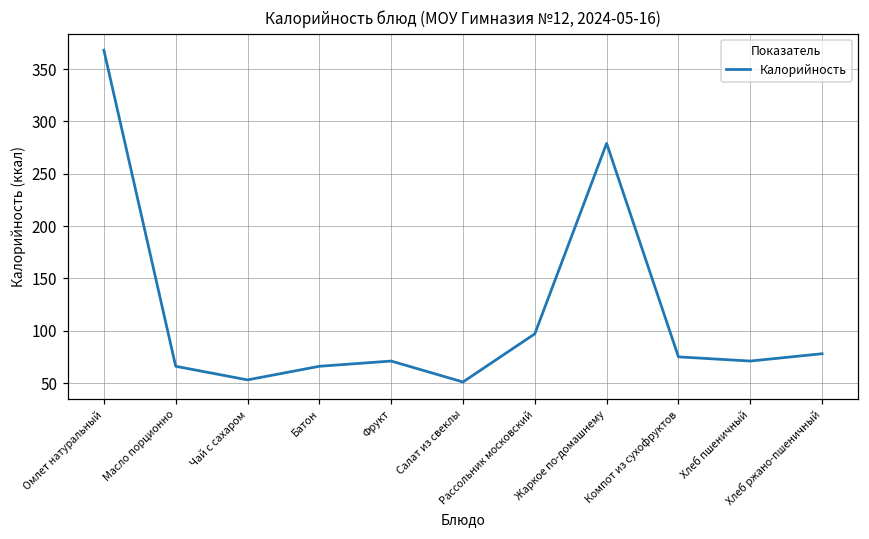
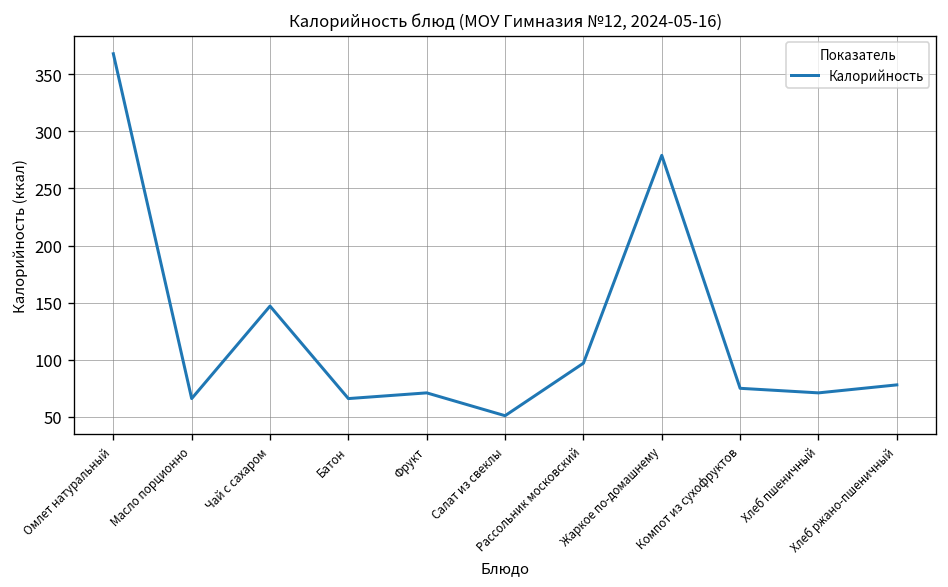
  {
    "Омлет натуральный": 370,
    "Масло порционно": 70,
-   "Чай с сахаром": 50,
+   "Чай с сахаром": 150,
    "Батон": 70,
    "Фрукт": 70,
    "Салат из свеклы": 50,
    "Рассольник московский": 100,
    "Жаркое по-домашнему": 280,
    "Компот из сухофруктов": 80,
    "Хлеб пшеничный": 70,
    "Хлеб ржано-пшеничный": 80
  }
